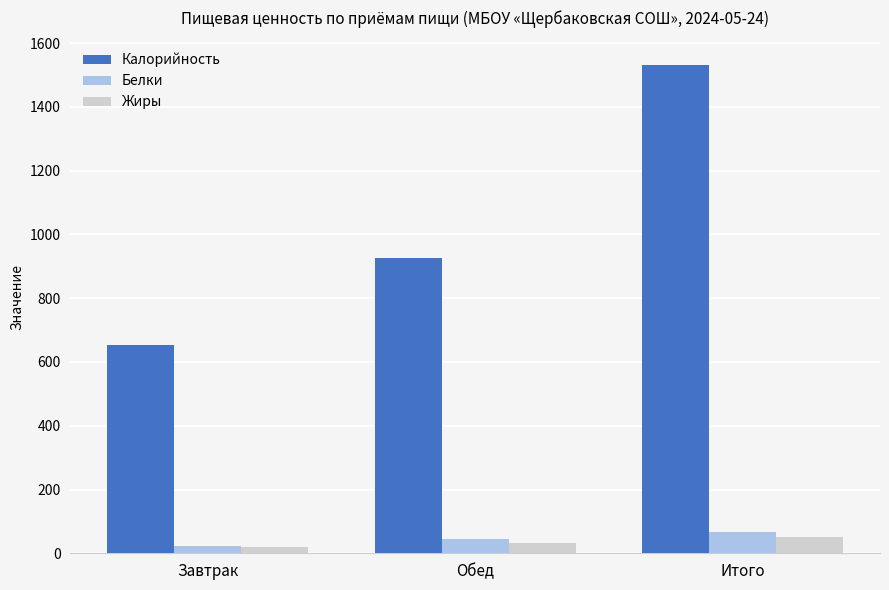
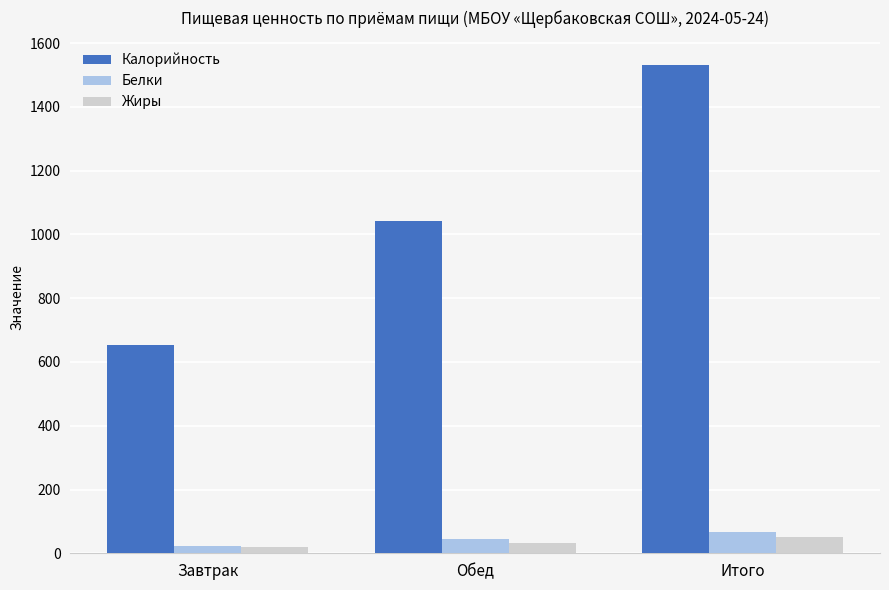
  {
    "Калорийность": {
      "Завтрак": 650,
-     "Обед": 930,
+     "Обед": 1040,
      "Итого": 1530
    }
  }
